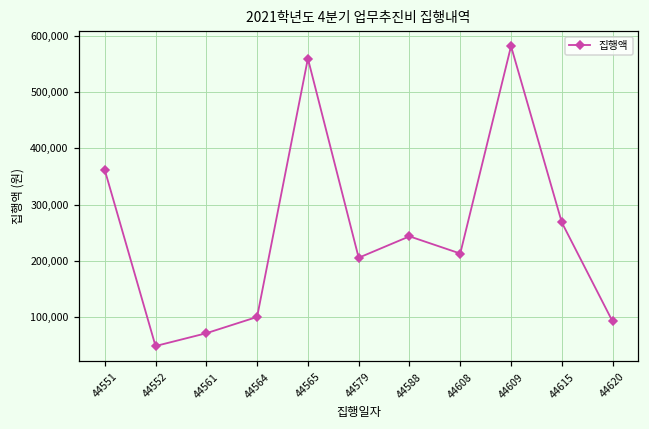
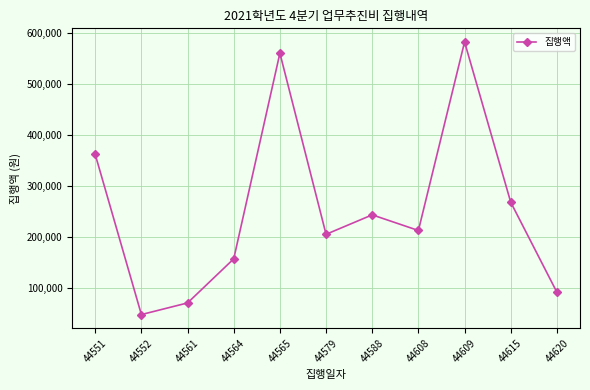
  {
    "44551": "360,000",
    "44552": "50,000",
    "44561": "70,000",
-   "44564": "100,000",
+   "44564": "160,000",
    "44565": "560,000",
    "44579": "210,000",
    "44588": "240,000",
    "44608": "210,000",
    "44609": "580,000",
    "44615": "270,000",
    "44620": "90,000"
  }
